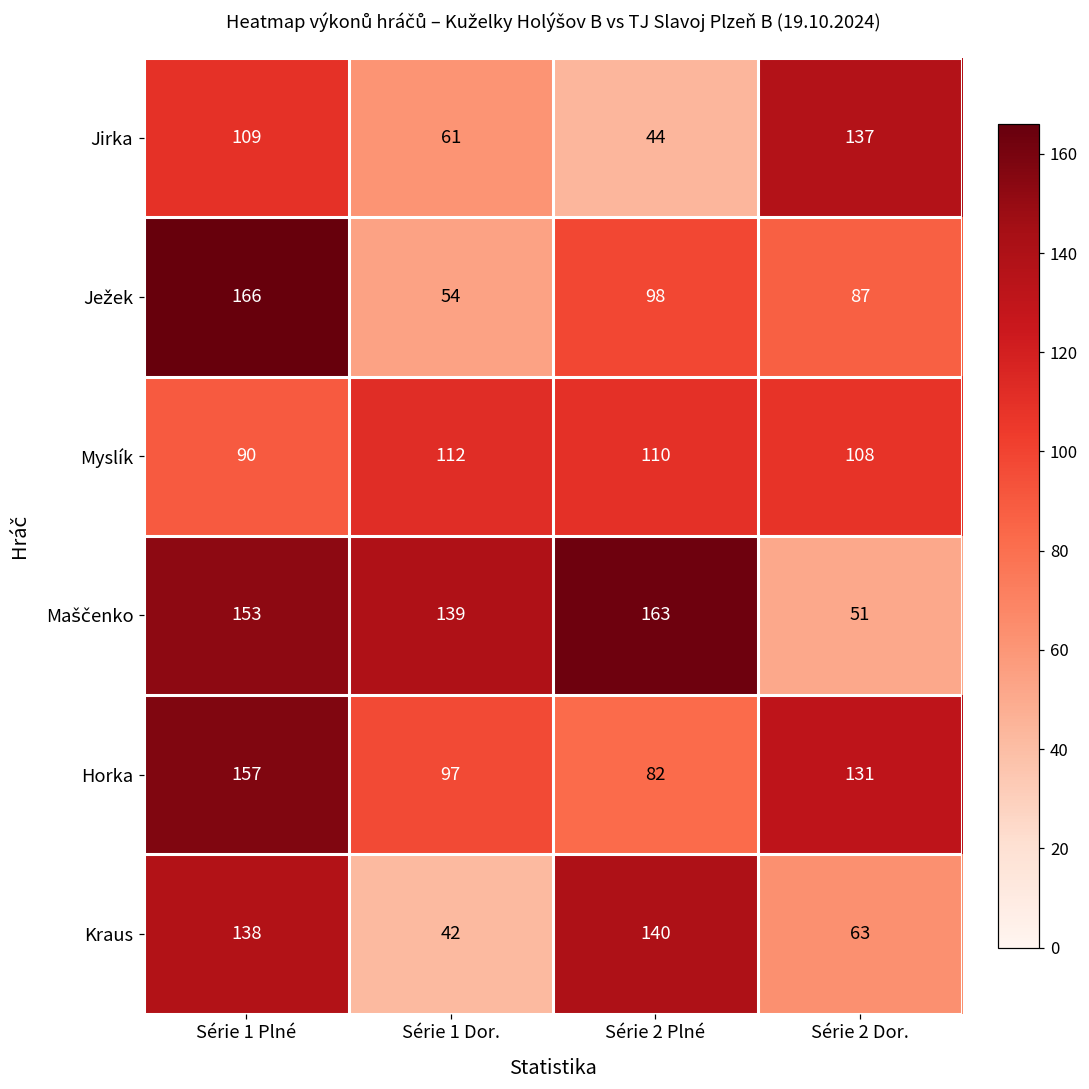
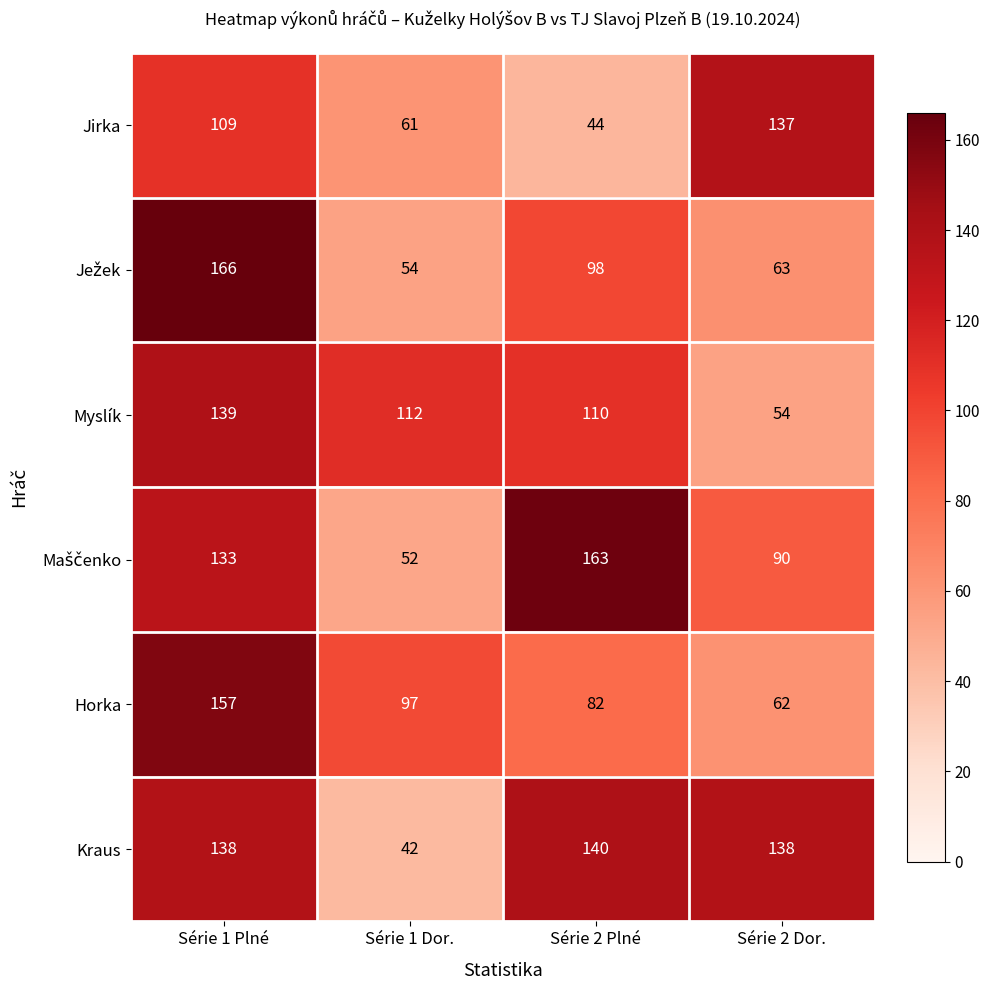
  {
    "Jirka": {
      "Série 1 Plné": 109,
      "Série 1 Dor.": 61,
      "Série 2 Plné": 44,
      "Série 2 Dor.": 137
    },
    "Ježek": {
      "Série 1 Plné": 166,
      "Série 1 Dor.": 54,
      "Série 2 Plné": 98,
-     "Série 2 Dor.": 87
+     "Série 2 Dor.": 63
    },
    "Myslík": {
-     "Série 1 Plné": 90,
+     "Série 1 Plné": 139,
      "Série 1 Dor.": 112,
      "Série 2 Plné": 110,
-     "Série 2 Dor.": 108
+     "Série 2 Dor.": 54
    },
    "Maščenko": {
-     "Série 1 Plné": 153,
-     "Série 1 Dor.": 139,
+     "Série 1 Plné": 133,
+     "Série 1 Dor.": 52,
      "Série 2 Plné": 163,
-     "Série 2 Dor.": 51
+     "Série 2 Dor.": 90
    },
    "Horka": {
      "Série 1 Plné": 157,
      "Série 1 Dor.": 97,
      "Série 2 Plné": 82,
-     "Série 2 Dor.": 131
+     "Série 2 Dor.": 62
    },
    "Kraus": {
      "Série 1 Plné": 138,
      "Série 1 Dor.": 42,
      "Série 2 Plné": 140,
-     "Série 2 Dor.": 63
+     "Série 2 Dor.": 138
    }
  }
